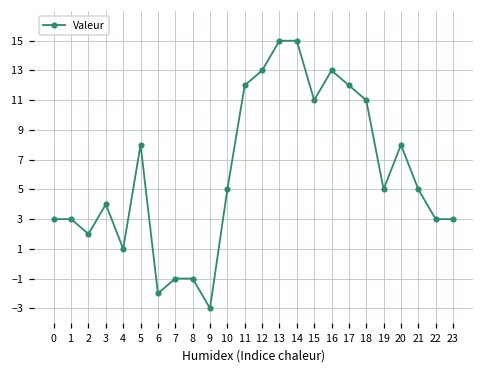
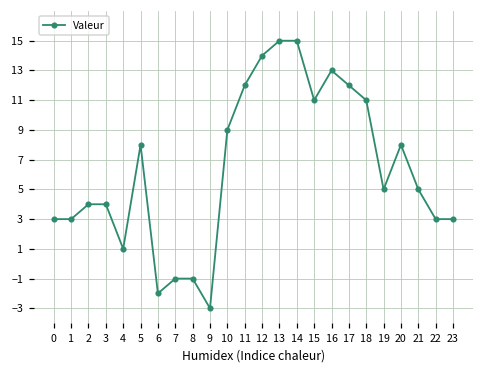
  {
    "0": 3,
    "1": 3,
-   "2": 2,
+   "2": 4,
    "3": 4,
    "4": 1,
    "5": 8,
    "6": -2,
    "7": -1,
    "8": -1,
    "9": -3,
-   "10": 5,
+   "10": 9,
    "11": 12,
-   "12": 13,
+   "12": 14,
    "13": 15,
    "14": 15,
    "15": 11,
    "16": 13,
    "17": 12,
    "18": 11,
    "19": 5,
    "20": 8,
    "21": 5,
    "22": 3,
    "23": 3
  }
